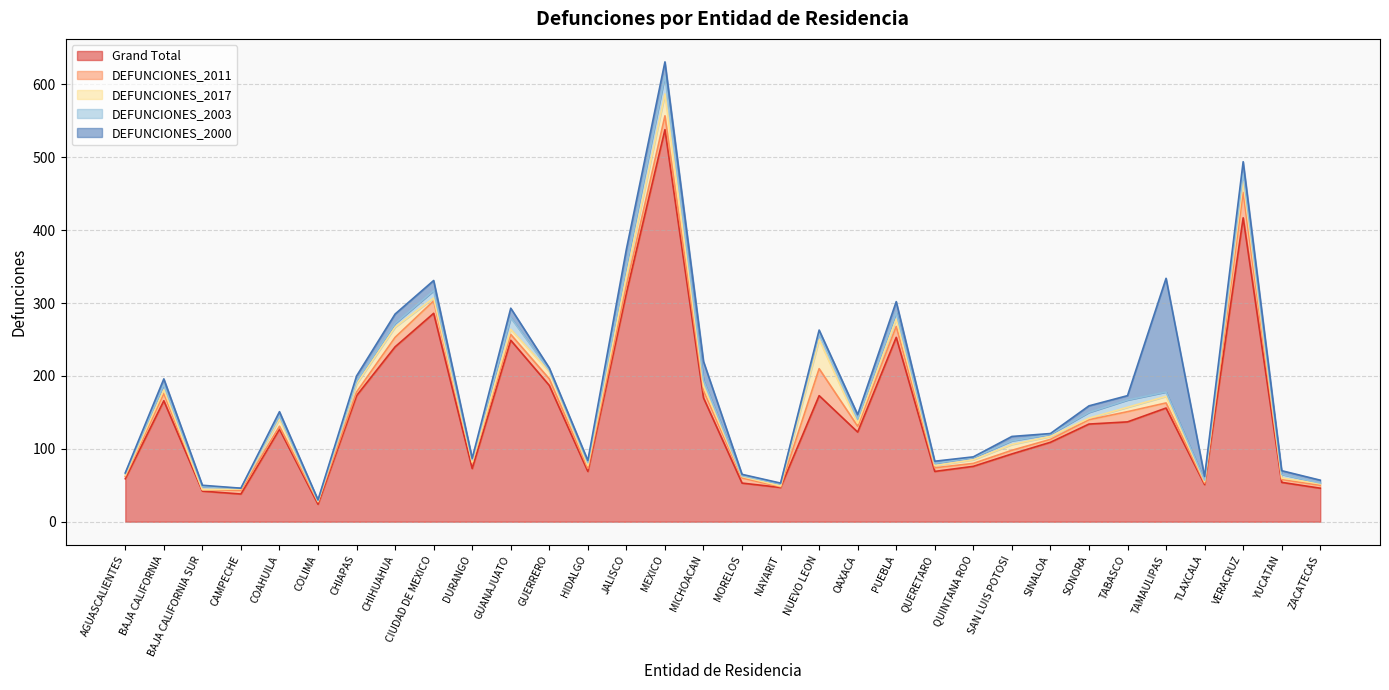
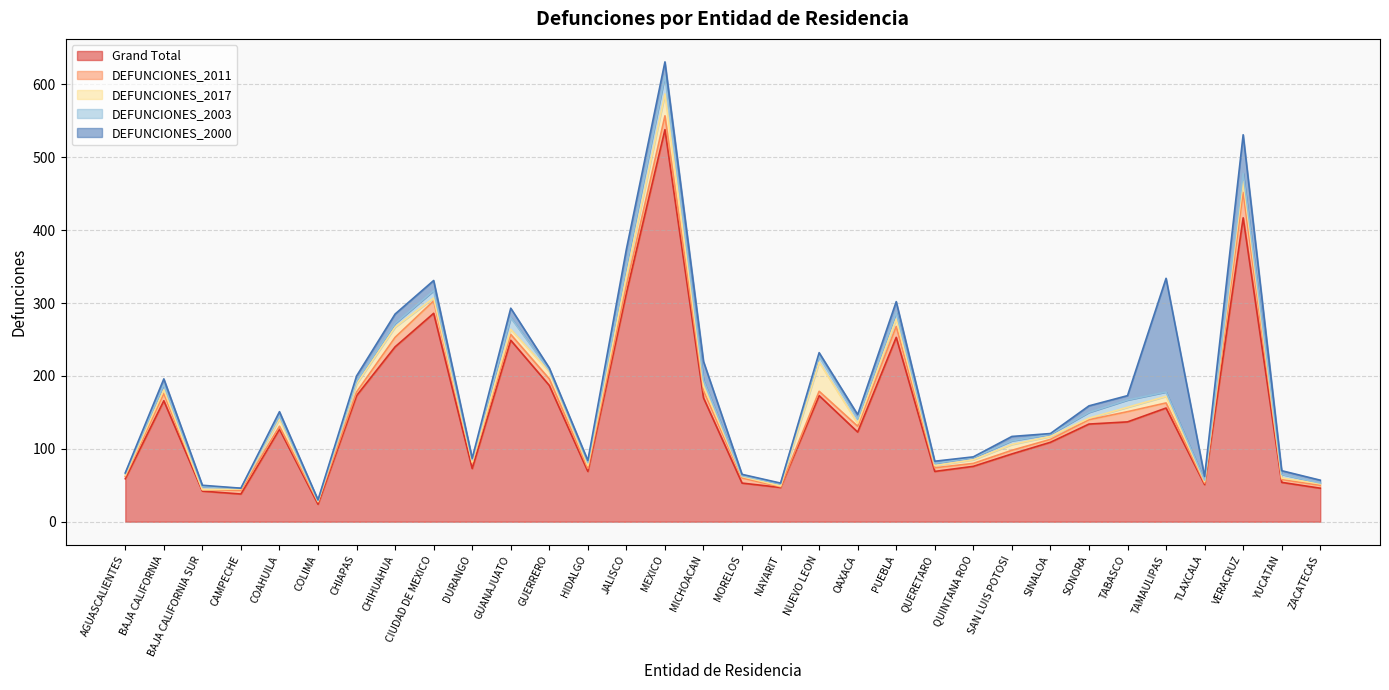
  {
    "Grand Total": {
      "BAJA CALIFORNIA": 170,
      "CAMPECHE": 40,
      "COAHUILA": 130,
      "CHIAPAS": 170,
      "CHIHUAHUA": 240,
      "CIUDAD DE MEXICO": 290,
      "DURANGO": 70,
      "GUANAJUATO": 250,
      "GUERRERO": 190,
      "HIDALGO": 70,
      "JALISCO": 310,
      "MEXICO": 540,
      "MICHOACAN": 170,
      "MORELOS": 50,
      "NUEVO LEON": 170,
      "OAXACA": 120,
      "PUEBLA": 250,
      "QUERETARO": 70,
      "QUINTANA ROO": 80,
      "SAN LUIS POTOSI": 90,
      "SINALOA": 110,
      "SONORA": 130,
      "TABASCO": 140,
      "TAMAULIPAS": 160,
      "VERACRUZ": 420,
      "YUCATAN": 50,
      "ZACATECAS": 50
    },
    "DEFUNCIONES_2011": {
      "BAJA CALIFORNIA": 10,
      "COAHUILA": 0,
      "CHIAPAS": 10,
      "CHIHUAHUA": 10,
      "CIUDAD DE MEXICO": 20,
      "GUANAJUATO": 10,
      "GUERRERO": 10,
      "HIDALGO": 0,
      "JALISCO": 10,
      "MEXICO": 20,
      "MICHOACAN": 10,
-     "NUEVO LEON": 40,
+     "NUEVO LEON": 10,
      "OAXACA": 10,
      "PUEBLA": 20,
      "QUINTANA ROO": 0,
      "SAN LUIS POTOSI": 10,
      "SINALOA": 0,
      "TABASCO": 10,
      "TAMAULIPAS": 10,
      "VERACRUZ": 40
    },
    "DEFUNCIONES_2017": {
      "BAJA CALIFORNIA": 10,
      "COAHUILA": 10,
      "CHIAPAS": 10,
      "CHIHUAHUA": 10,
      "CIUDAD DE MEXICO": 0,
      "GUANAJUATO": 10,
      "HIDALGO": 0,
      "JALISCO": 10,
      "MEXICO": 30,
      "MICHOACAN": 10,
      "NUEVO LEON": 40,
      "OAXACA": 0,
      "PUEBLA": 10,
      "SAN LUIS POTOSI": 10,
      "TABASCO": 10,
      "TAMAULIPAS": 10,
      "VERACRUZ": 20
    },
    "DEFUNCIONES_2003": {
      "BAJA CALIFORNIA": 10,
      "COAHUILA": 0,
      "CHIAPAS": 0,
      "CHIHUAHUA": 10,
      "CIUDAD DE MEXICO": 10,
      "GUANAJUATO": 20,
      "JALISCO": 10,
      "MEXICO": 30,
      "MICHOACAN": 10,
      "NUEVO LEON": 10,
      "OAXACA": 10,
      "PUEBLA": 10,
      "SAN LUIS POTOSI": 10,
      "SONORA": 10,
      "TABASCO": 10,
      "TAMAULIPAS": 10,
      "VERACRUZ": 10,
      "YUCATAN": 10
    },
    "DEFUNCIONES_2000": {
      "BAJA CALIFORNIA": 10,
      "COAHUILA": 10,
      "CHIAPAS": 10,
      "CHIHUAHUA": 10,
      "CIUDAD DE MEXICO": 10,
      "GUANAJUATO": 10,
      "JALISCO": 20,
      "MEXICO": 20,
      "MICHOACAN": 30,
      "NUEVO LEON": 10,
      "OAXACA": 10,
      "PUEBLA": 20,
      "SAN LUIS POTOSI": 10,
      "SONORA": 10,
      "TABASCO": 10,
      "TAMAULIPAS": 160,
      "TLAXCALA": 10,
-     "VERACRUZ": 20,
+     "VERACRUZ": 50,
      "YUCATAN": 10,
      "ZACATECAS": 0
    }
  }
